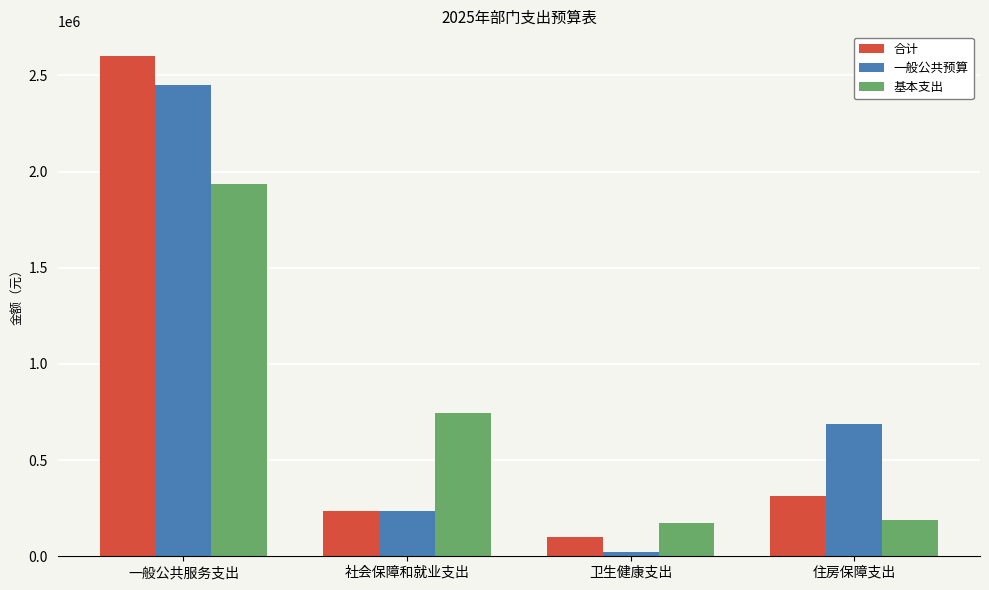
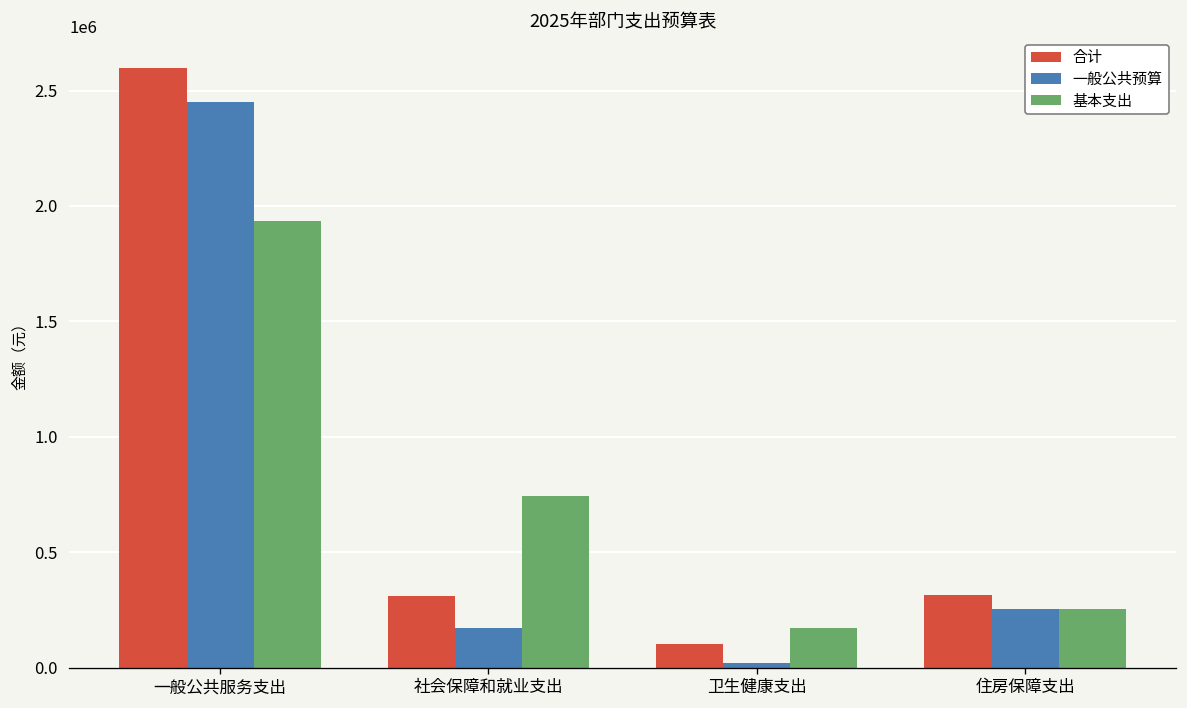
  {
    "合计": {
      "一般公共服务支出": 2600000,
-     "社会保障和就业支出": 230000,
+     "社会保障和就业支出": 310000,
      "卫生健康支出": 100000,
      "住房保障支出": 320000
    },
    "一般公共预算": {
      "一般公共服务支出": 2450000,
-     "社会保障和就业支出": 230000,
+     "社会保障和就业支出": 170000,
      "卫生健康支出": 20000,
-     "住房保障支出": 690000
+     "住房保障支出": 250000
    },
    "基本支出": {
      "一般公共服务支出": 1940000,
      "社会保障和就业支出": 740000,
      "卫生健康支出": 170000,
-     "住房保障支出": 190000
+     "住房保障支出": 250000
    }
  }
